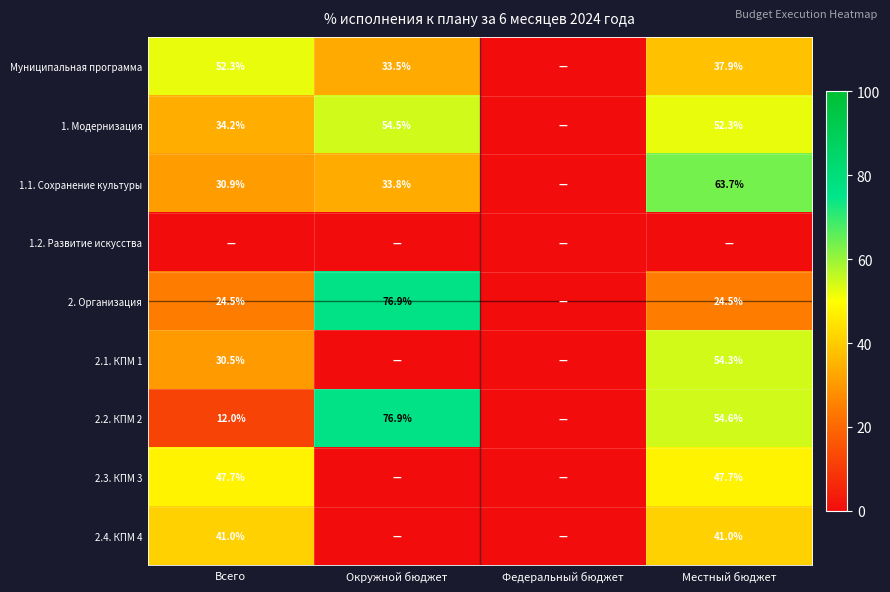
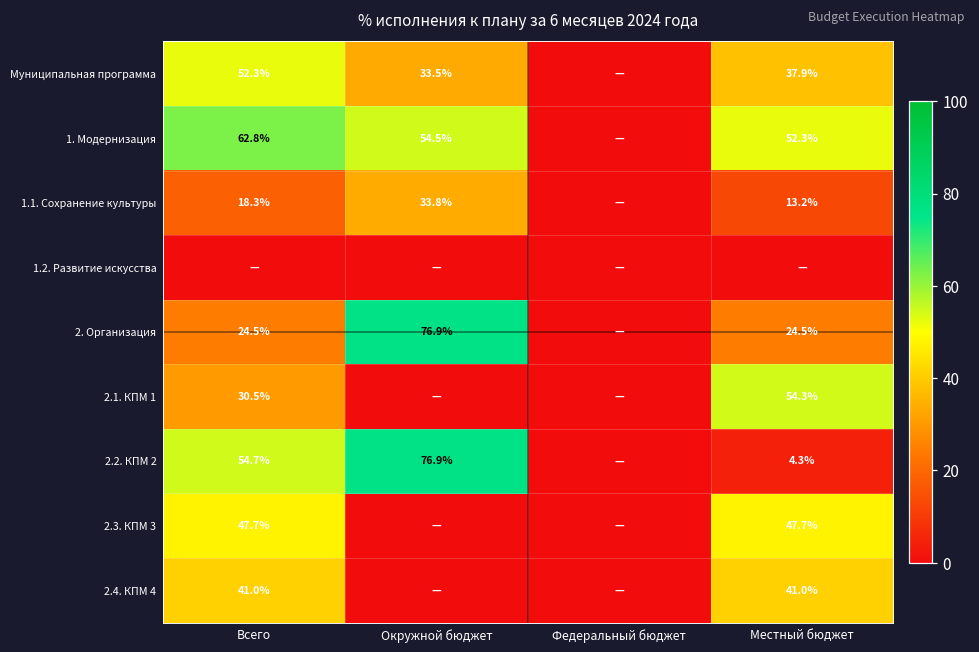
  {
    "Муниципальная программа": {
      "Всего": "52.3%",
      "Окружной бюджет": "33.5%",
      "Местный бюджет": "37.9%"
    },
    "1. Модернизация": {
-     "Всего": "34.2%",
+     "Всего": "62.8%",
      "Окружной бюджет": "54.5%",
      "Местный бюджет": "52.3%"
    },
    "1.1. Сохранение культуры": {
-     "Всего": "30.9%",
+     "Всего": "18.3%",
      "Окружной бюджет": "33.8%",
-     "Местный бюджет": "63.7%"
+     "Местный бюджет": "13.2%"
    },
    "2. Организация": {
      "Всего": "24.5%",
      "Окружной бюджет": "76.9%",
      "Местный бюджет": "24.5%"
    },
    "2.1. КПМ 1": {
      "Всего": "30.5%",
      "Местный бюджет": "54.3%"
    },
    "2.2. КПМ 2": {
-     "Всего": "12.0%",
+     "Всего": "54.7%",
      "Окружной бюджет": "76.9%",
-     "Местный бюджет": "54.6%"
+     "Местный бюджет": "4.3%"
    },
    "2.3. КПМ 3": {
      "Всего": "47.7%",
      "Местный бюджет": "47.7%"
    },
    "2.4. КПМ 4": {
      "Всего": "41.0%",
      "Местный бюджет": "41.0%"
    }
  }
